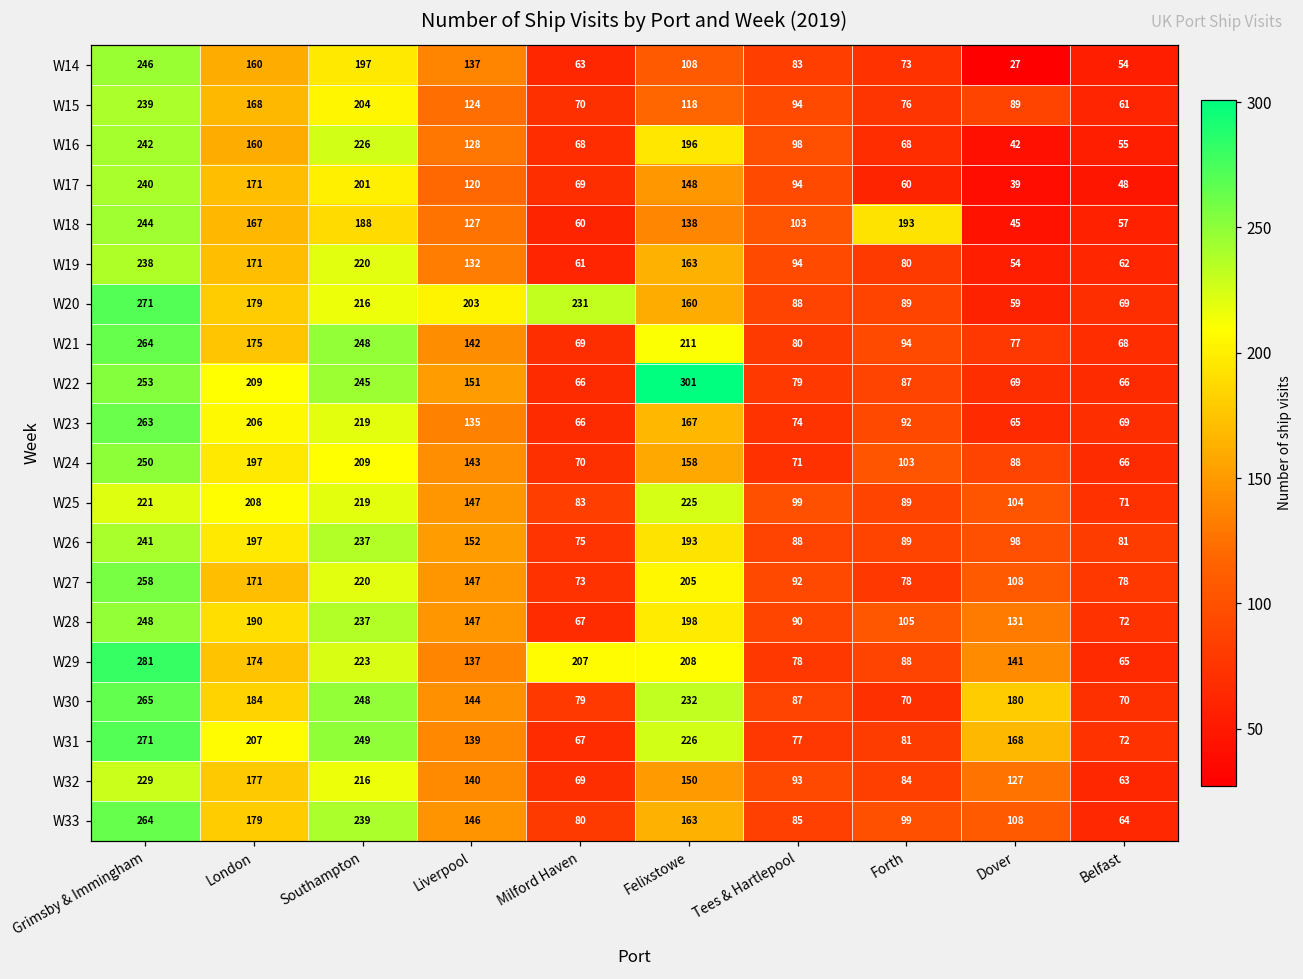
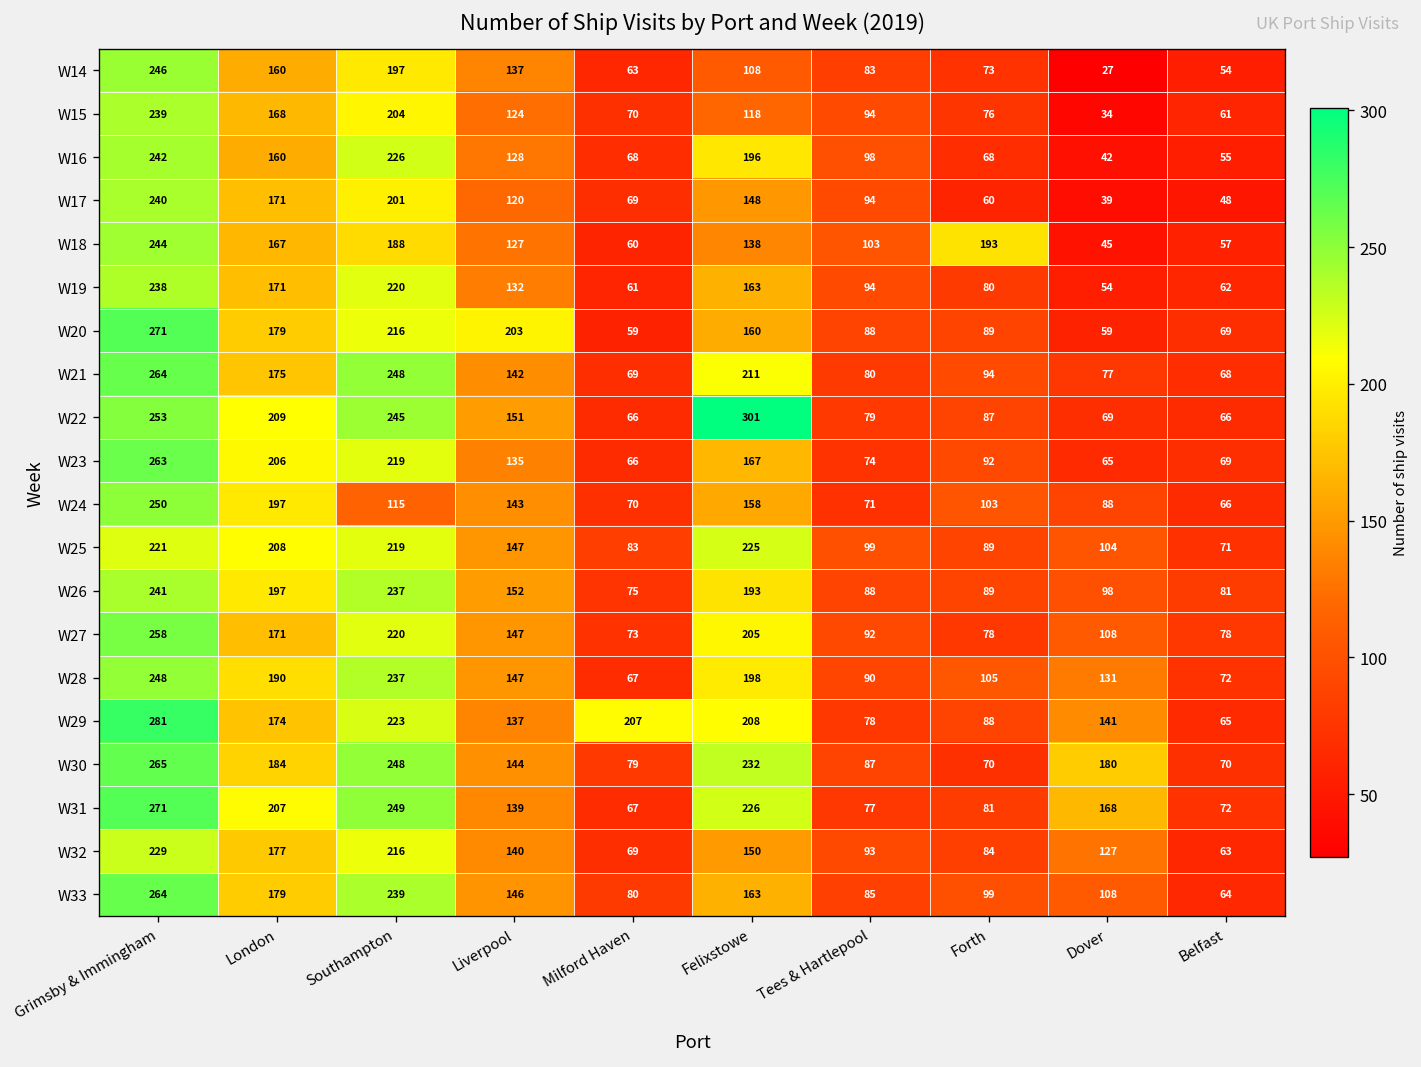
  {
    "W14": {
      "Grimsby & Immingham": 246,
      "London": 160,
      "Southampton": 197,
      "Liverpool": 137,
      "Milford Haven": 63,
      "Felixstowe": 108,
      "Tees & Hartlepool": 83,
      "Forth": 73,
      "Dover": 27,
      "Belfast": 54
    },
    "W15": {
      "Grimsby & Immingham": 239,
      "London": 168,
      "Southampton": 204,
      "Liverpool": 124,
      "Milford Haven": 70,
      "Felixstowe": 118,
      "Tees & Hartlepool": 94,
      "Forth": 76,
-     "Dover": 89,
+     "Dover": 34,
      "Belfast": 61
    },
    "W16": {
      "Grimsby & Immingham": 242,
      "London": 160,
      "Southampton": 226,
      "Liverpool": 128,
      "Milford Haven": 68,
      "Felixstowe": 196,
      "Tees & Hartlepool": 98,
      "Forth": 68,
      "Dover": 42,
      "Belfast": 55
    },
    "W17": {
      "Grimsby & Immingham": 240,
      "London": 171,
      "Southampton": 201,
      "Liverpool": 120,
      "Milford Haven": 69,
      "Felixstowe": 148,
      "Tees & Hartlepool": 94,
      "Forth": 60,
      "Dover": 39,
      "Belfast": 48
    },
    "W18": {
      "Grimsby & Immingham": 244,
      "London": 167,
      "Southampton": 188,
      "Liverpool": 127,
      "Milford Haven": 60,
      "Felixstowe": 138,
      "Tees & Hartlepool": 103,
      "Forth": 193,
      "Dover": 45,
      "Belfast": 57
    },
    "W19": {
      "Grimsby & Immingham": 238,
      "London": 171,
      "Southampton": 220,
      "Liverpool": 132,
      "Milford Haven": 61,
      "Felixstowe": 163,
      "Tees & Hartlepool": 94,
      "Forth": 80,
      "Dover": 54,
      "Belfast": 62
    },
    "W20": {
      "Grimsby & Immingham": 271,
      "London": 179,
      "Southampton": 216,
      "Liverpool": 203,
-     "Milford Haven": 231,
+     "Milford Haven": 59,
      "Felixstowe": 160,
      "Tees & Hartlepool": 88,
      "Forth": 89,
      "Dover": 59,
      "Belfast": 69
    },
    "W21": {
      "Grimsby & Immingham": 264,
      "London": 175,
      "Southampton": 248,
      "Liverpool": 142,
      "Milford Haven": 69,
      "Felixstowe": 211,
      "Tees & Hartlepool": 80,
      "Forth": 94,
      "Dover": 77,
      "Belfast": 68
    },
    "W22": {
      "Grimsby & Immingham": 253,
      "London": 209,
      "Southampton": 245,
      "Liverpool": 151,
      "Milford Haven": 66,
      "Felixstowe": 301,
      "Tees & Hartlepool": 79,
      "Forth": 87,
      "Dover": 69,
      "Belfast": 66
    },
    "W23": {
      "Grimsby & Immingham": 263,
      "London": 206,
      "Southampton": 219,
      "Liverpool": 135,
      "Milford Haven": 66,
      "Felixstowe": 167,
      "Tees & Hartlepool": 74,
      "Forth": 92,
      "Dover": 65,
      "Belfast": 69
    },
    "W24": {
      "Grimsby & Immingham": 250,
      "London": 197,
-     "Southampton": 209,
+     "Southampton": 115,
      "Liverpool": 143,
      "Milford Haven": 70,
      "Felixstowe": 158,
      "Tees & Hartlepool": 71,
      "Forth": 103,
      "Dover": 88,
      "Belfast": 66
    },
    "W25": {
      "Grimsby & Immingham": 221,
      "London": 208,
      "Southampton": 219,
      "Liverpool": 147,
      "Milford Haven": 83,
      "Felixstowe": 225,
      "Tees & Hartlepool": 99,
      "Forth": 89,
      "Dover": 104,
      "Belfast": 71
    },
    "W26": {
      "Grimsby & Immingham": 241,
      "London": 197,
      "Southampton": 237,
      "Liverpool": 152,
      "Milford Haven": 75,
      "Felixstowe": 193,
      "Tees & Hartlepool": 88,
      "Forth": 89,
      "Dover": 98,
      "Belfast": 81
    },
    "W27": {
      "Grimsby & Immingham": 258,
      "London": 171,
      "Southampton": 220,
      "Liverpool": 147,
      "Milford Haven": 73,
      "Felixstowe": 205,
      "Tees & Hartlepool": 92,
      "Forth": 78,
      "Dover": 108,
      "Belfast": 78
    },
    "W28": {
      "Grimsby & Immingham": 248,
      "London": 190,
      "Southampton": 237,
      "Liverpool": 147,
      "Milford Haven": 67,
      "Felixstowe": 198,
      "Tees & Hartlepool": 90,
      "Forth": 105,
      "Dover": 131,
      "Belfast": 72
    },
    "W29": {
      "Grimsby & Immingham": 281,
      "London": 174,
      "Southampton": 223,
      "Liverpool": 137,
      "Milford Haven": 207,
      "Felixstowe": 208,
      "Tees & Hartlepool": 78,
      "Forth": 88,
      "Dover": 141,
      "Belfast": 65
    },
    "W30": {
      "Grimsby & Immingham": 265,
      "London": 184,
      "Southampton": 248,
      "Liverpool": 144,
      "Milford Haven": 79,
      "Felixstowe": 232,
      "Tees & Hartlepool": 87,
      "Forth": 70,
      "Dover": 180,
      "Belfast": 70
    },
    "W31": {
      "Grimsby & Immingham": 271,
      "London": 207,
      "Southampton": 249,
      "Liverpool": 139,
      "Milford Haven": 67,
      "Felixstowe": 226,
      "Tees & Hartlepool": 77,
      "Forth": 81,
      "Dover": 168,
      "Belfast": 72
    },
    "W32": {
      "Grimsby & Immingham": 229,
      "London": 177,
      "Southampton": 216,
      "Liverpool": 140,
      "Milford Haven": 69,
      "Felixstowe": 150,
      "Tees & Hartlepool": 93,
      "Forth": 84,
      "Dover": 127,
      "Belfast": 63
    },
    "W33": {
      "Grimsby & Immingham": 264,
      "London": 179,
      "Southampton": 239,
      "Liverpool": 146,
      "Milford Haven": 80,
      "Felixstowe": 163,
      "Tees & Hartlepool": 85,
      "Forth": 99,
      "Dover": 108,
      "Belfast": 64
    }
  }
